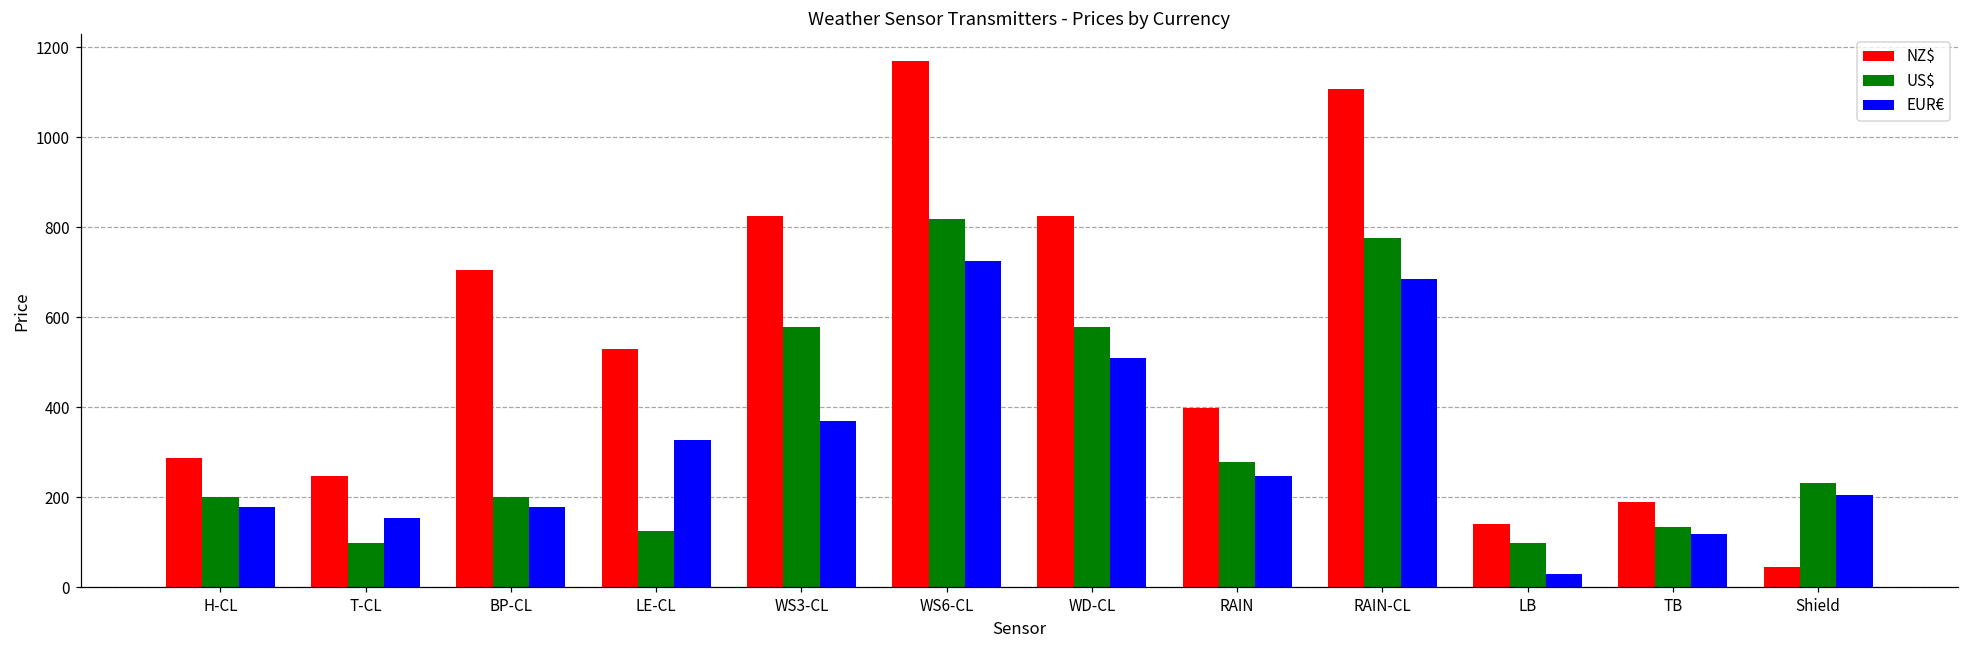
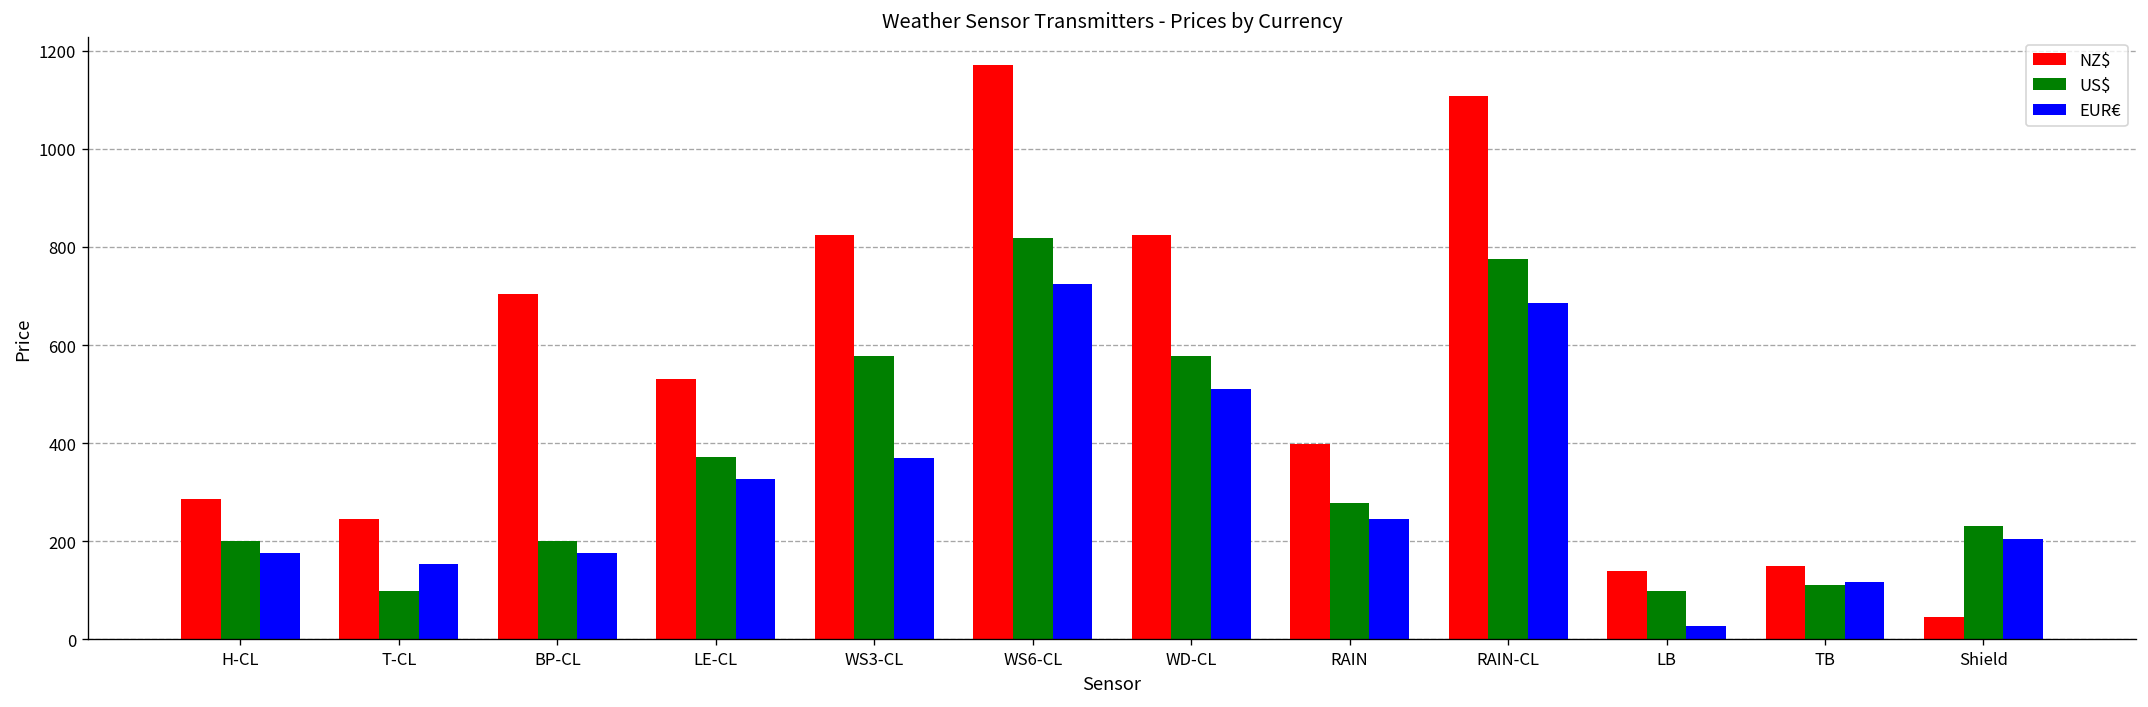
  {
    "NZ$": {
      "H-CL": 290,
      "T-CL": 250,
      "BP-CL": 700,
      "LE-CL": 530,
      "WS3-CL": 830,
      "WS6-CL": 1170,
      "WD-CL": 830,
      "RAIN": 400,
      "RAIN-CL": 1110,
      "LB": 140,
-     "TB": 190,
+     "TB": 150,
      "Shield": 50
    },
    "US$": {
      "H-CL": 200,
      "T-CL": 100,
      "BP-CL": 200,
-     "LE-CL": 120,
+     "LE-CL": 370,
      "WS3-CL": 580,
      "WS6-CL": 820,
      "WD-CL": 580,
      "RAIN": 280,
      "RAIN-CL": 780,
      "LB": 100,
-     "TB": 130,
+     "TB": 110,
      "Shield": 230
    },
    "EUR€": {
      "H-CL": 180,
      "T-CL": 150,
      "BP-CL": 180,
      "LE-CL": 330,
      "WS3-CL": 370,
      "WS6-CL": 720,
      "WD-CL": 510,
      "RAIN": 250,
      "RAIN-CL": 690,
      "LB": 30,
      "TB": 120,
      "Shield": 200
    }
  }
